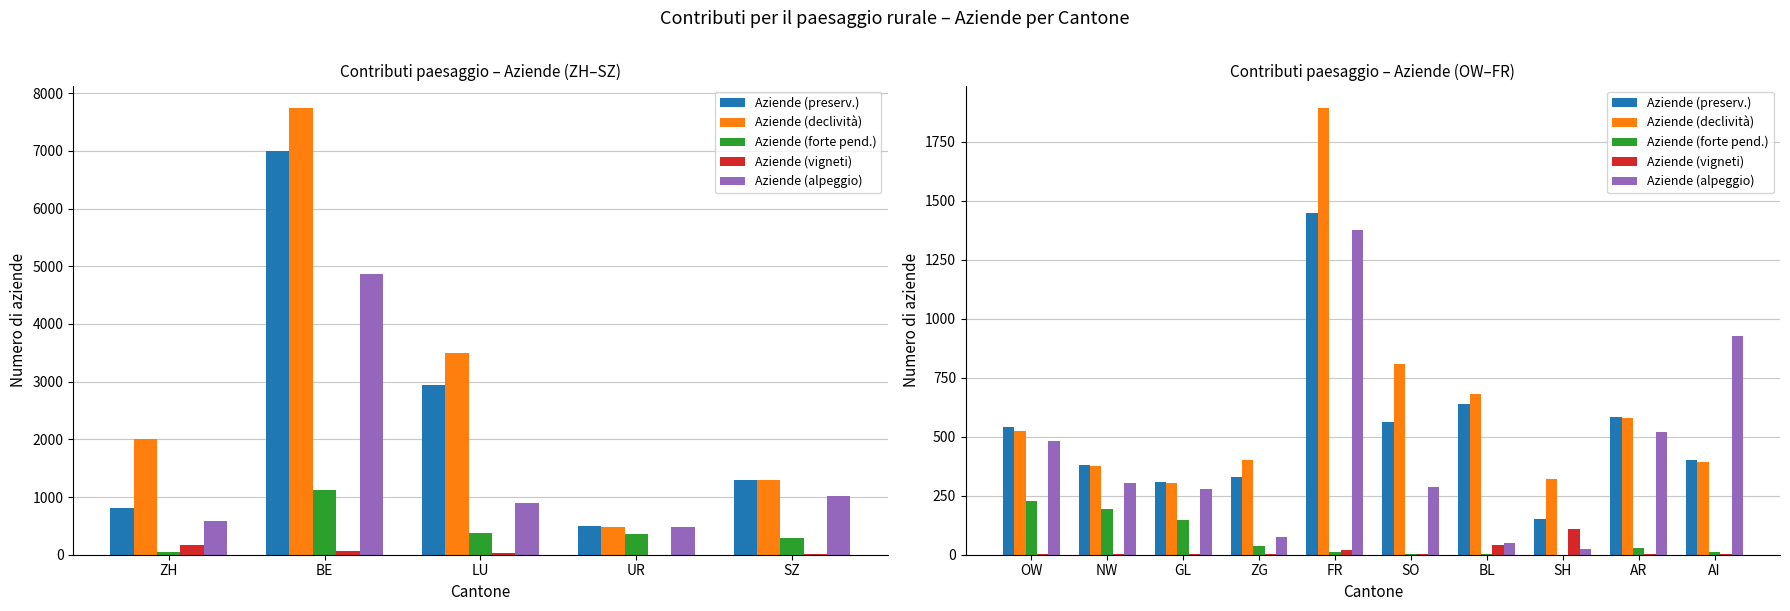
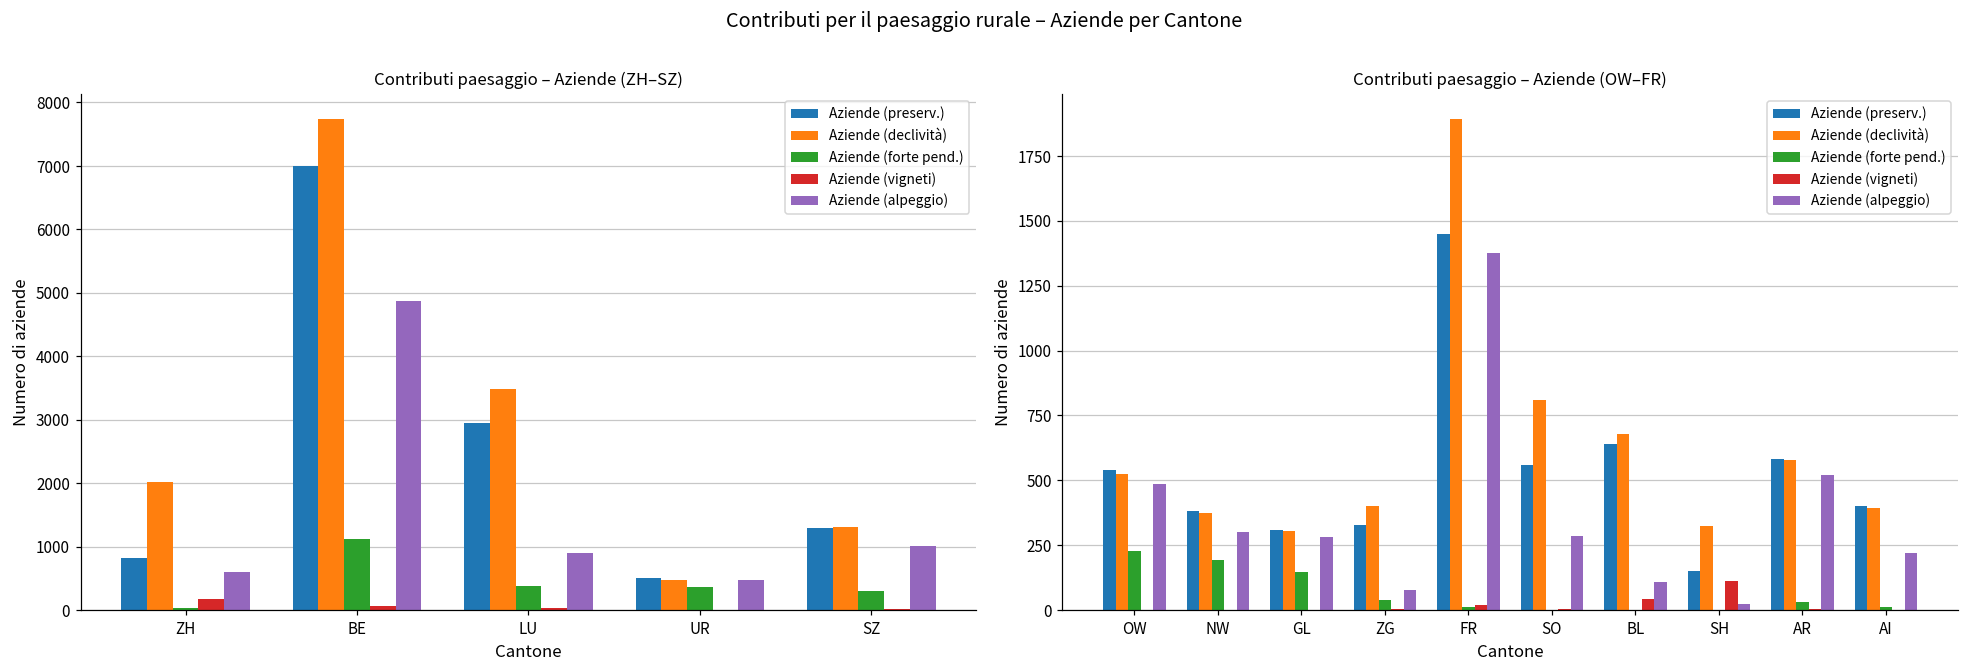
  {
    "Contributi paesaggio – Aziende (ZH–SZ)": {
      "Aziende (preserv.)": {
        "ZH": 800,
        "BE": 7000,
        "LU": 2900,
        "UR": 500,
        "SZ": 1300
      },
      "Aziende (declività)": {
        "ZH": 2000,
        "BE": 7700,
        "LU": 3500,
        "UR": 500,
        "SZ": 1300
      },
      "Aziende (forte pend.)": {
        "BE": 1100,
        "LU": 400,
        "UR": 400,
        "SZ": 300
      },
      "Aziende (vigneti)": {
        "ZH": 200,
        "BE": 100
      },
      "Aziende (alpeggio)": {
        "ZH": 600,
        "BE": 4900,
        "LU": 900,
        "UR": 500,
        "SZ": 1000
      }
    },
    "Contributi paesaggio – Aziende (OW–FR)": {
      "Aziende (preserv.)": {
        "OW": 540,
        "NW": 380,
        "GL": 310,
        "ZG": 330,
        "FR": 1450,
        "SO": 560,
        "BL": 640,
        "SH": 150,
        "AR": 580,
        "AI": 400
      },
      "Aziende (declività)": {
        "OW": 530,
        "NW": 380,
        "GL": 310,
        "ZG": 400,
        "FR": 1890,
        "SO": 810,
        "BL": 680,
        "SH": 320,
        "AR": 580,
        "AI": 390
      },
      "Aziende (forte pend.)": {
        "OW": 230,
        "NW": 190,
        "GL": 150,
        "ZG": 40,
        "SH": 0,
        "AR": 30,
        "AI": 10
      },
      "Aziende (vigneti)": {
        "FR": 20,
        "BL": 40,
        "SH": 110
      },
      "Aziende (alpeggio)": {
        "OW": 480,
        "NW": 300,
        "GL": 280,
        "ZG": 80,
        "FR": 1380,
        "SO": 290,
-       "BL": 50,
+       "BL": 110,
        "SH": 20,
        "AR": 520,
-       "AI": 930
+       "AI": 220
      }
    }
  }
